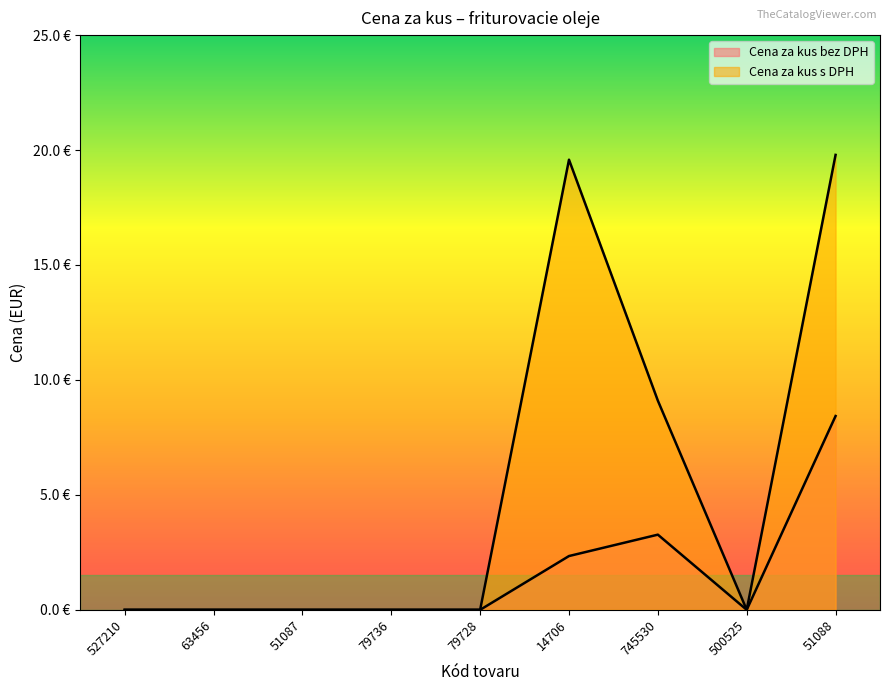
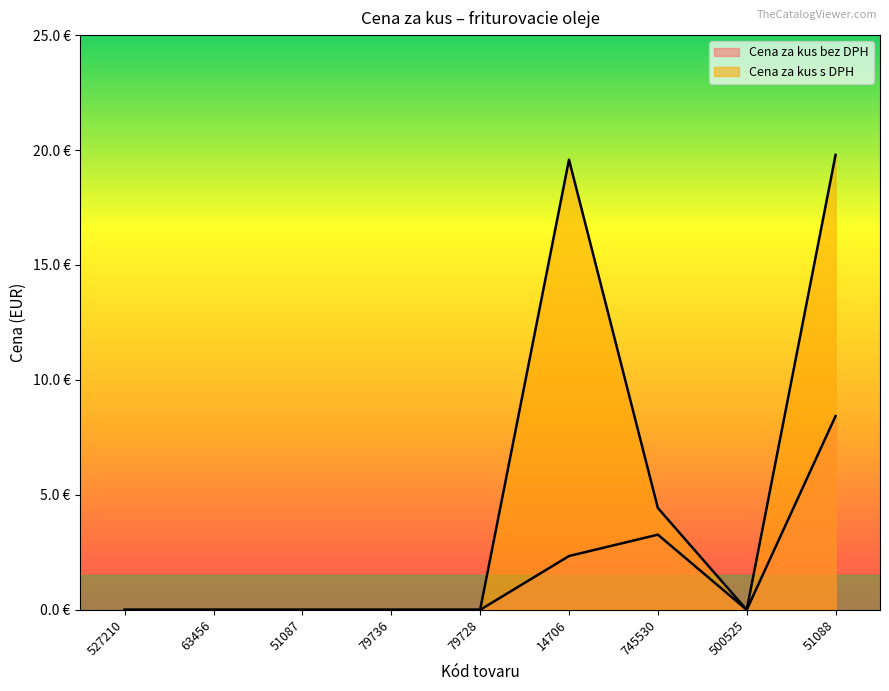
  {
    "Cena za kus bez DPH": {
      "14706": "2.3 €",
      "745530": "3.3 €",
      "51088": "8.4 €"
    },
    "Cena za kus s DPH": {
      "14706": "19.6 €",
-     "745530": "9.1 €",
+     "745530": "4.4 €",
      "51088": "19.8 €"
    }
  }
